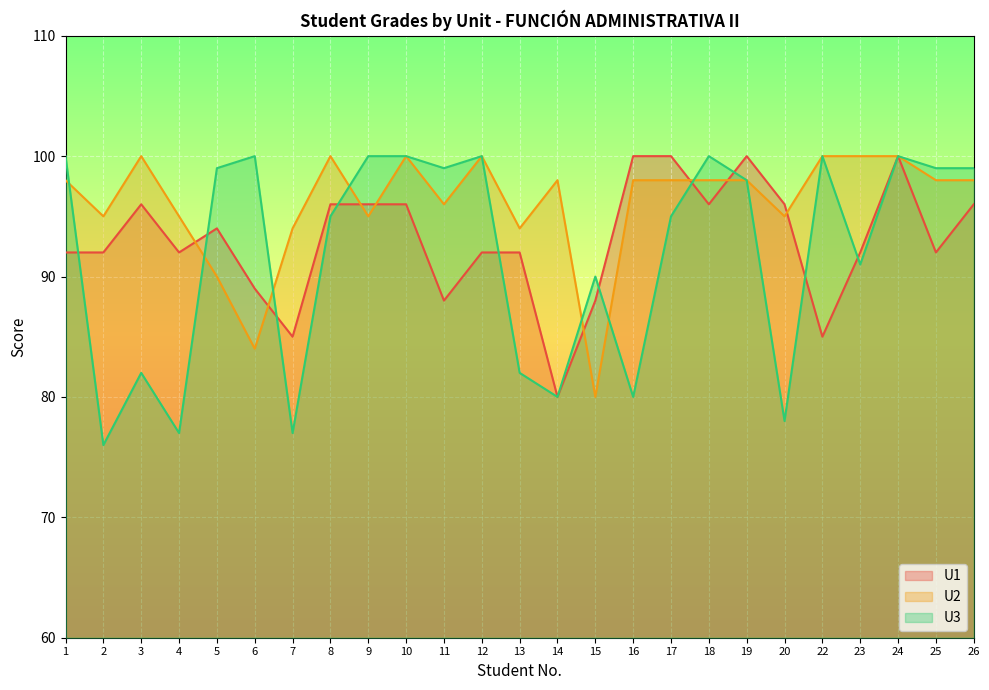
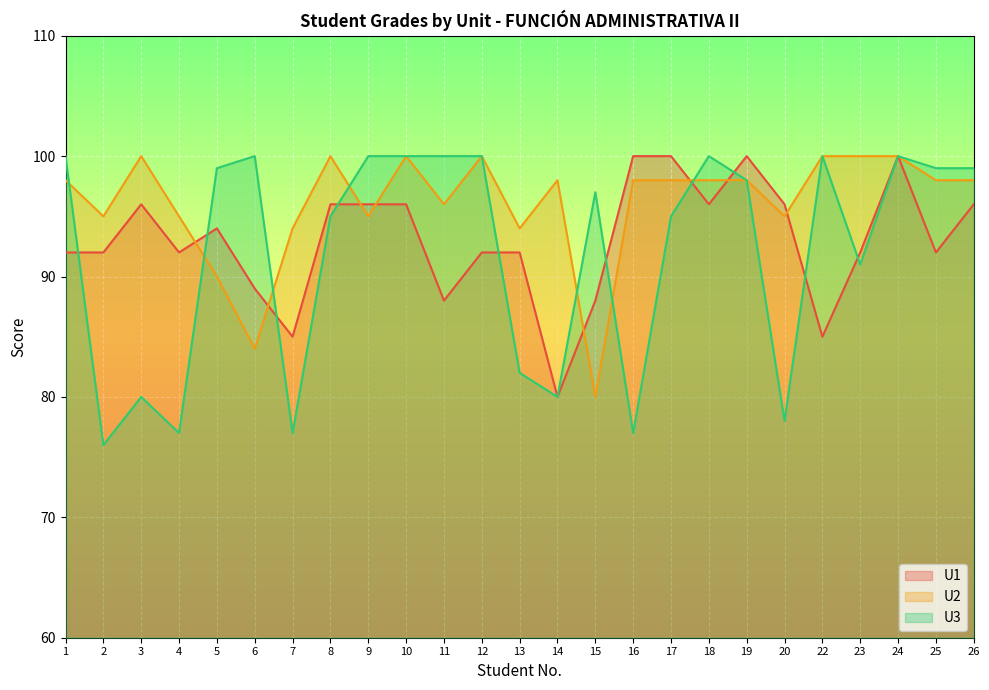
  {
    "U3": {
      "1": 100,
      "2": 76,
-     "3": 82,
+     "3": 80,
      "4": 77,
      "5": 99,
      "6": 100,
      "7": 77,
      "8": 95,
      "9": 100,
-     "11": 99,
+     "11": 100,
      "13": 82,
-     "15": 90,
-     "16": 80,
+     "15": 97,
+     "16": 77,
      "17": 95,
      "18": 100,
      "20": 78,
      "23": 91,
      "25": 99,
      "26": 99
    }
  }
